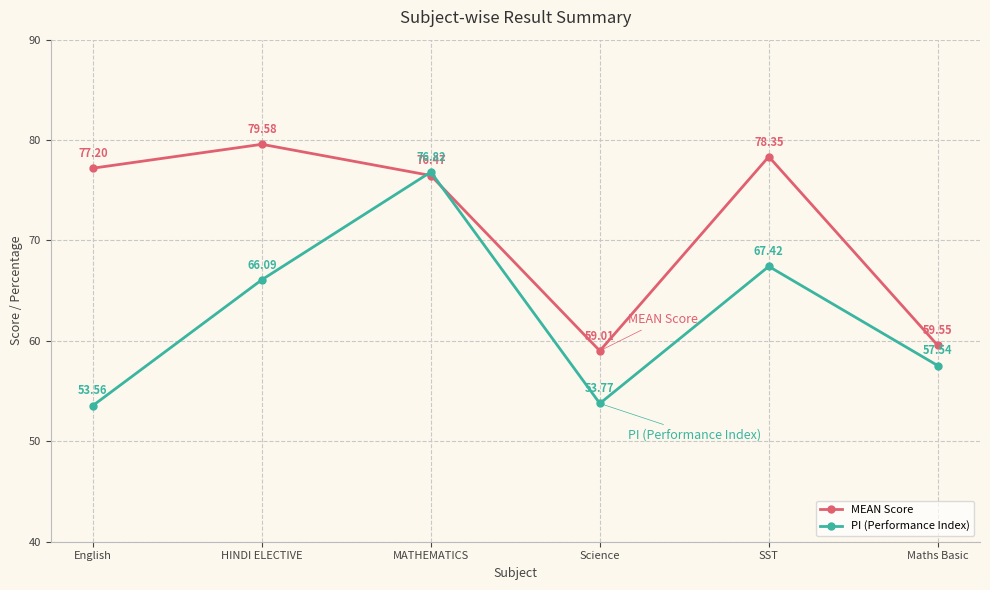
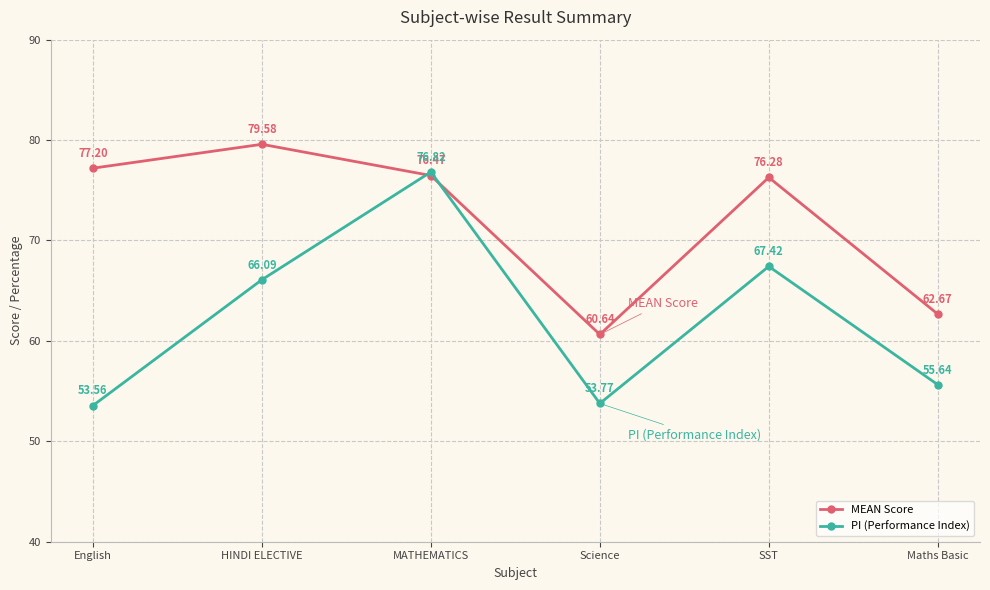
  {
    "MEAN Score": {
      "English": 77.20,
      "HINDI ELECTIVE": 79.58,
-     "Science": 59.01,
-     "SST": 78.35,
-     "Maths Basic": 59.55
+     "Science": 60.64,
+     "SST": 76.28,
+     "Maths Basic": 62.67
    },
    "PI (Performance Index)": {
      "English": 53.56,
      "HINDI ELECTIVE": 66.09,
      "Science": 53.77,
      "SST": 67.42,
-     "Maths Basic": 57.54
+     "Maths Basic": 55.64
    }
  }
